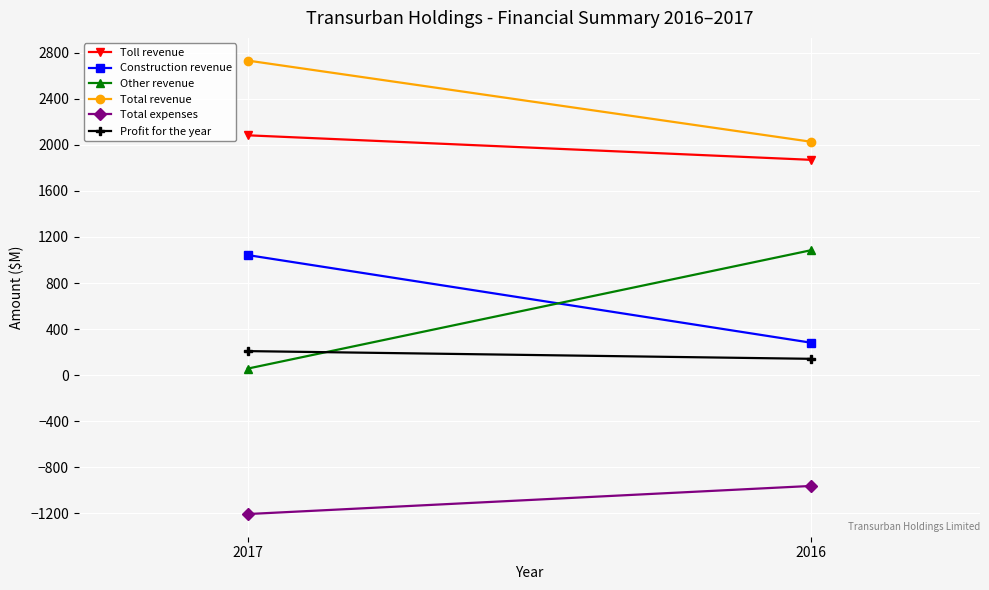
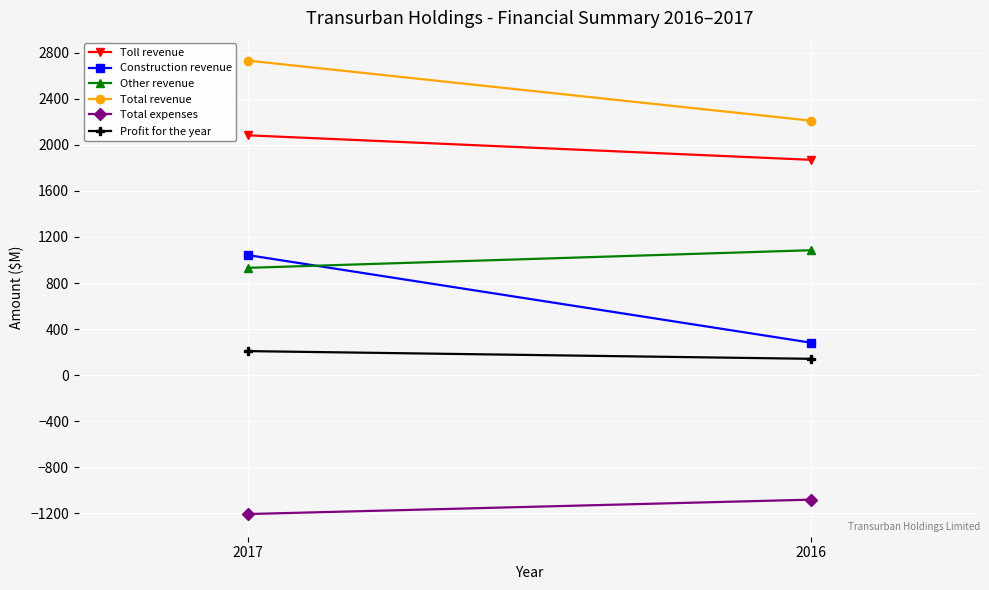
  {
    "Toll revenue": {
      "2017": 2080,
      "2016": 1870
    },
    "Construction revenue": {
      "2017": 1040,
      "2016": 280
    },
    "Other revenue": {
-     "2017": 60,
+     "2017": 930,
      "2016": 1090
    },
    "Total revenue": {
      "2017": 2730,
-     "2016": 2030
+     "2016": 2210
    },
    "Total expenses": {
      "2017": -1210,
-     "2016": -960
+     "2016": -1080
    },
    "Profit for the year": {
      "2017": 210,
      "2016": 140
    }
  }
